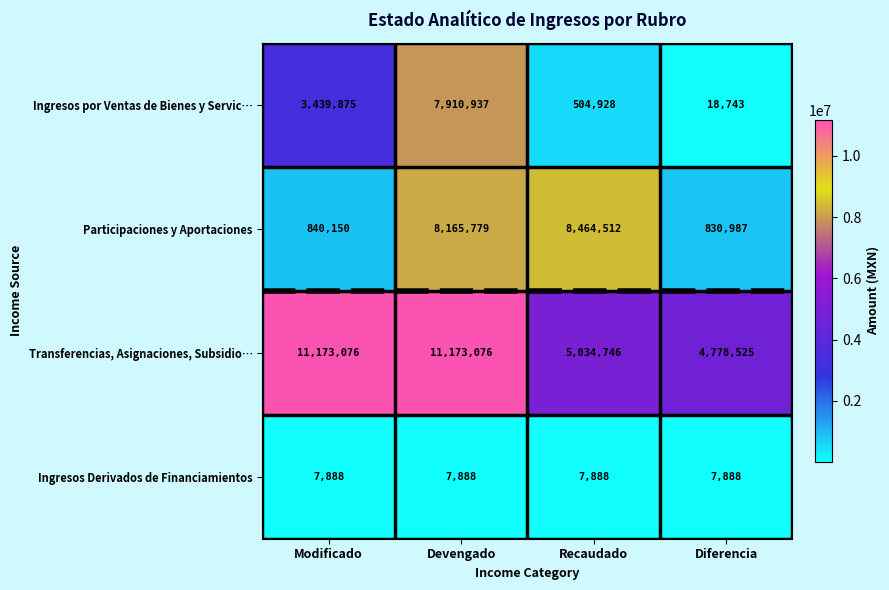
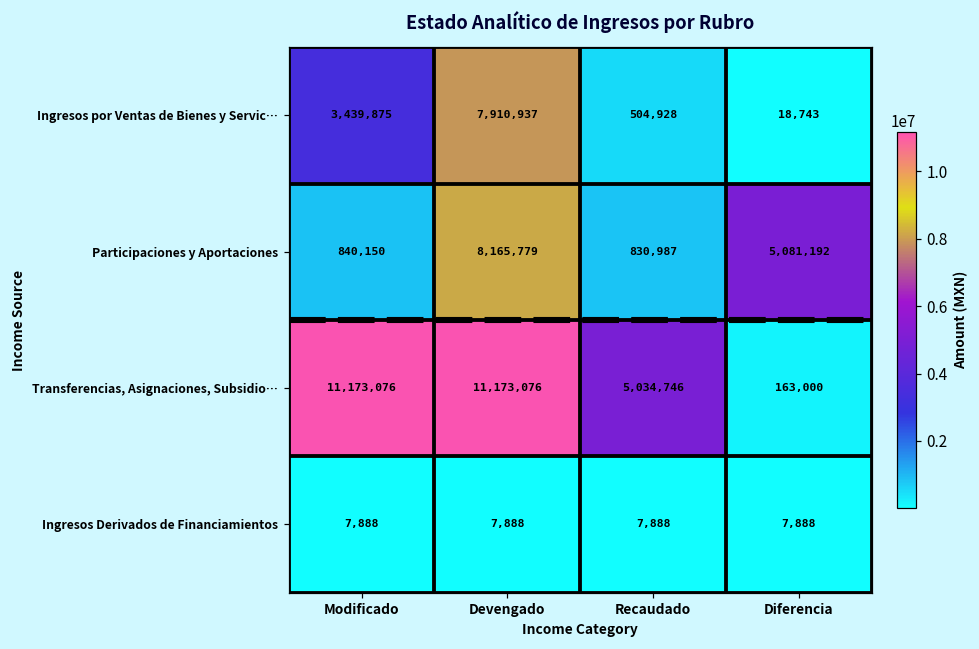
  {
    "Ingresos por Ventas de Bienes y Servic…": {
      "Modificado": "3,439,875",
      "Devengado": "7,910,937",
      "Recaudado": "504,928",
      "Diferencia": "18,743"
    },
    "Participaciones y Aportaciones": {
      "Modificado": "840,150",
      "Devengado": "8,165,779",
-     "Recaudado": "8,464,512",
-     "Diferencia": "830,987"
+     "Recaudado": "830,987",
+     "Diferencia": "5,081,192"
    },
    "Transferencias, Asignaciones, Subsidio…": {
      "Modificado": "11,173,076",
      "Devengado": "11,173,076",
      "Recaudado": "5,034,746",
-     "Diferencia": "4,778,525"
+     "Diferencia": "163,000"
    },
    "Ingresos Derivados de Financiamientos": {
      "Modificado": "7,888",
      "Devengado": "7,888",
      "Recaudado": "7,888",
      "Diferencia": "7,888"
    }
  }
